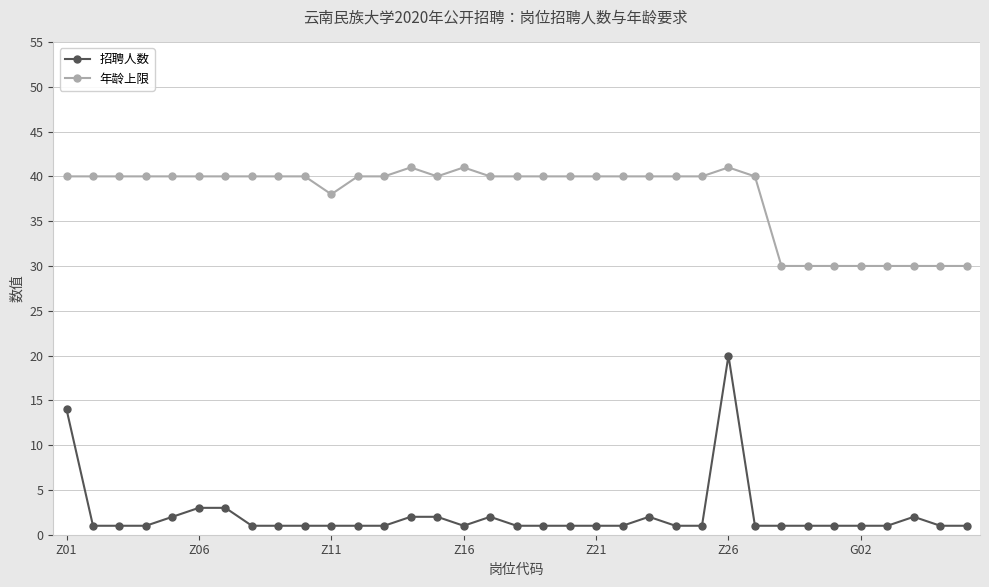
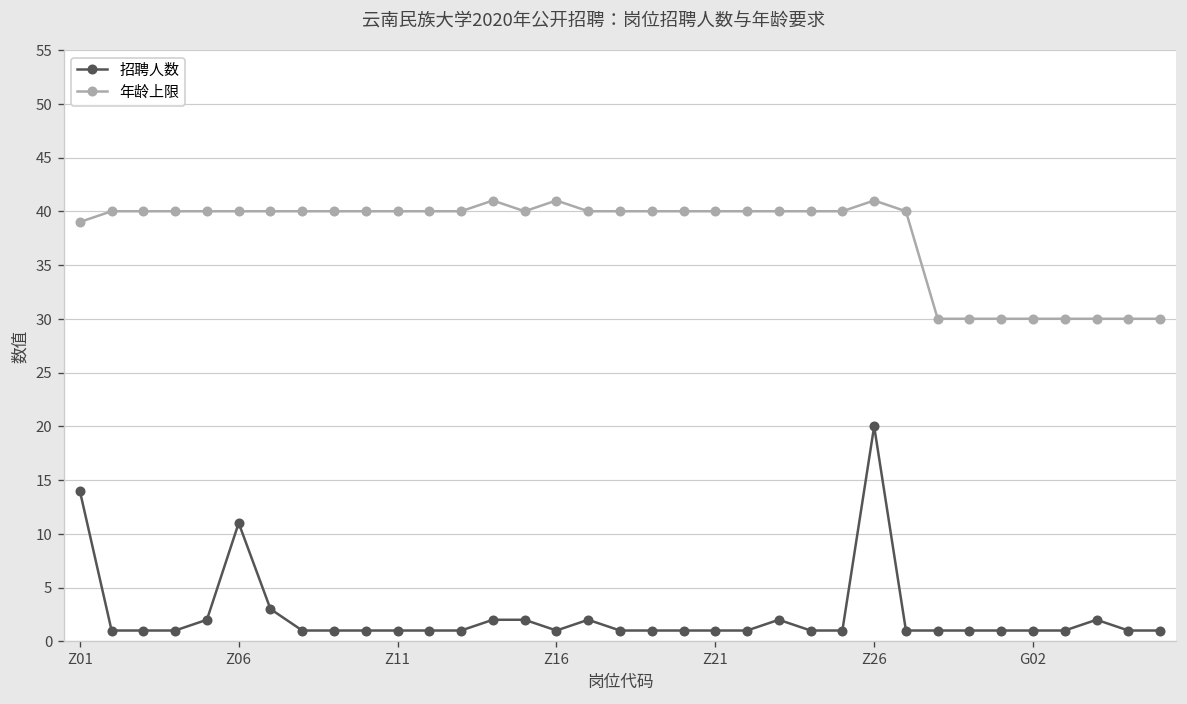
  {
    "招聘人数": {
      "Z01": 14,
-     "Z06": 3,
+     "Z06": 11,
      "Z11": 1,
      "Z16": 1,
      "Z21": 1,
      "Z26": 20,
      "G02": 1
    },
    "年龄上限": {
-     "Z01": 40,
+     "Z01": 39,
      "Z06": 40,
-     "Z11": 38,
+     "Z11": 40,
      "Z16": 41,
      "Z21": 40,
      "Z26": 41,
      "G02": 30
    }
  }
